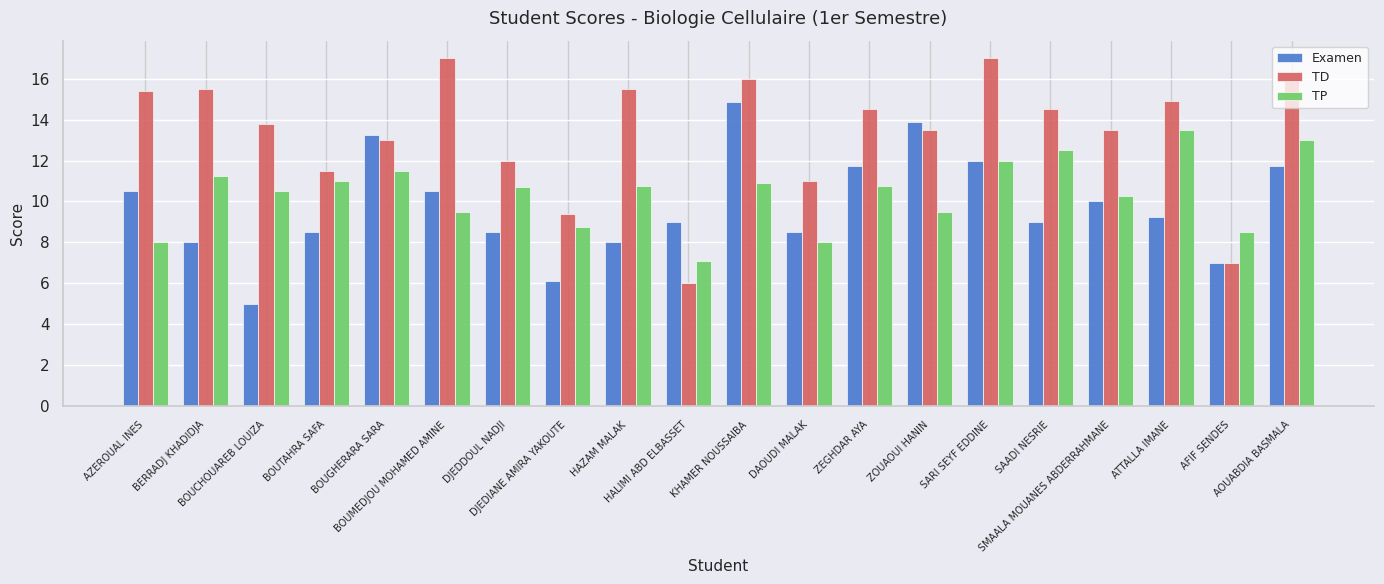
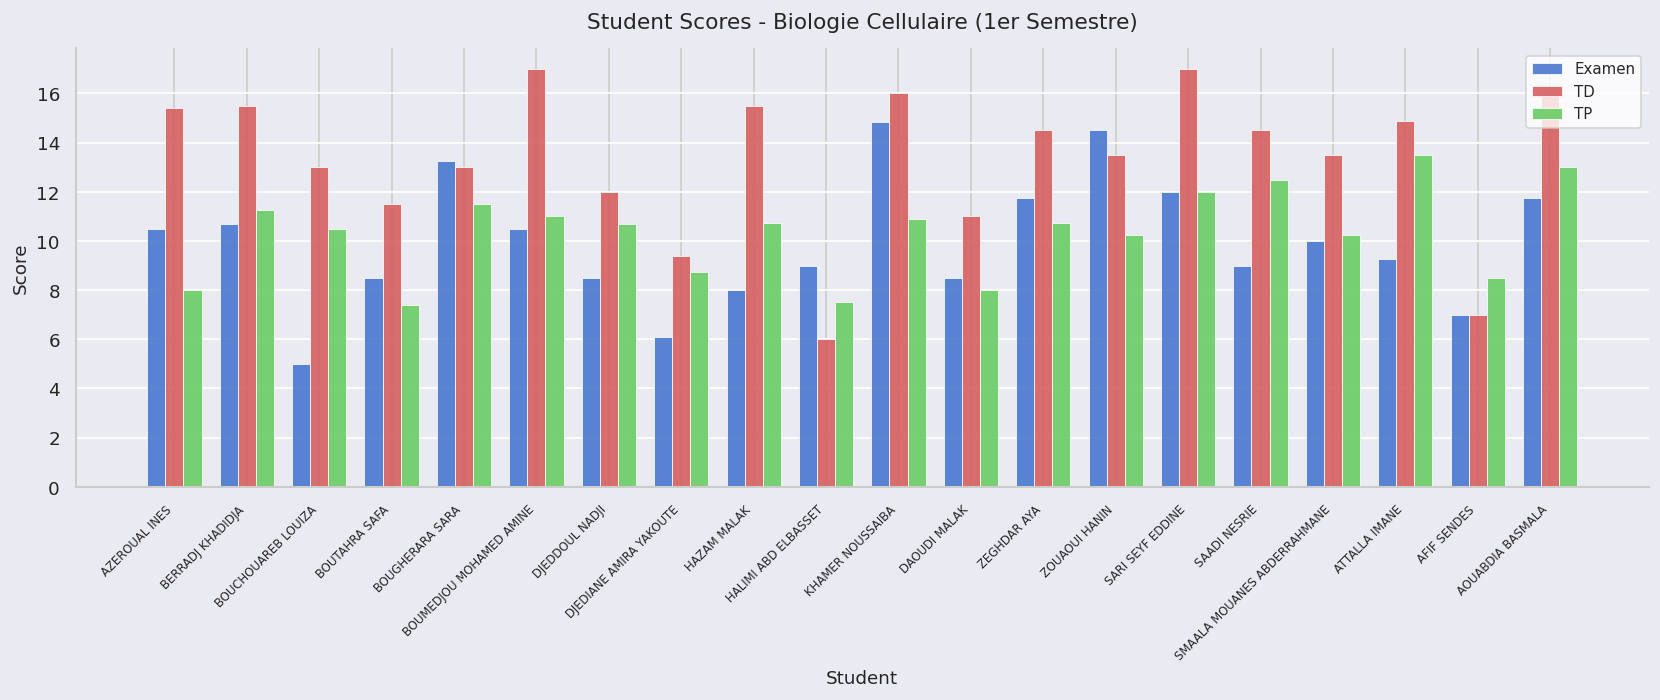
  {
    "Examen": {
      "AZEROUAL INES": 10.5,
-     "BERRADJ KHADIDJA": 8.0,
+     "BERRADJ KHADIDJA": 10.7,
      "BOUCHOUAREB LOUIZA": 5.0,
      "BOUTAHRA SAFA": 8.5,
      "BOUGHERARA SARA": 13.3,
      "BOUMEDJOU MOHAMED AMINE": 10.5,
      "DJEDDOUL NADJI": 8.5,
      "DJEDIANE AMIRA YAKOUTE": 6.1,
      "HAZAM MALAK": 8.0,
      "HALIMI ABD ELBASSET": 9.0,
      "KHAMER NOUSSAIBA": 14.9,
      "DAOUDI MALAK": 8.5,
      "ZEGHDAR AYA": 11.8,
-     "ZOUAOUI HANIN": 13.9,
+     "ZOUAOUI HANIN": 14.5,
      "SARI SEYF EDDINE": 12.0,
      "SAADI NESRIE": 9.0,
      "SMAALA MOUANES ABDERRAHMANE": 10.0,
      "ATTALLA IMANE": 9.3,
      "AFIF SENDES": 7.0,
      "AOUABDIA BASMALA": 11.8
    },
    "TD": {
      "AZEROUAL INES": 15.4,
      "BERRADJ KHADIDJA": 15.5,
-     "BOUCHOUAREB LOUIZA": 13.8,
+     "BOUCHOUAREB LOUIZA": 13.0,
      "BOUTAHRA SAFA": 11.5,
      "BOUGHERARA SARA": 13.0,
      "BOUMEDJOU MOHAMED AMINE": 17.0,
      "DJEDDOUL NADJI": 12.0,
      "DJEDIANE AMIRA YAKOUTE": 9.4,
      "HAZAM MALAK": 15.5,
      "HALIMI ABD ELBASSET": 6.0,
      "KHAMER NOUSSAIBA": 16.0,
      "DAOUDI MALAK": 11.0,
      "ZEGHDAR AYA": 14.5,
      "ZOUAOUI HANIN": 13.5,
      "SARI SEYF EDDINE": 17.0,
      "SAADI NESRIE": 14.5,
      "SMAALA MOUANES ABDERRAHMANE": 13.5,
      "ATTALLA IMANE": 14.9,
      "AFIF SENDES": 7.0
    },
    "TP": {
      "AZEROUAL INES": 8.0,
      "BERRADJ KHADIDJA": 11.3,
      "BOUCHOUAREB LOUIZA": 10.5,
-     "BOUTAHRA SAFA": 11.0,
+     "BOUTAHRA SAFA": 7.4,
      "BOUGHERARA SARA": 11.5,
-     "BOUMEDJOU MOHAMED AMINE": 9.5,
+     "BOUMEDJOU MOHAMED AMINE": 11.0,
      "DJEDDOUL NADJI": 10.7,
      "DJEDIANE AMIRA YAKOUTE": 8.8,
      "HAZAM MALAK": 10.8,
-     "HALIMI ABD ELBASSET": 7.1,
+     "HALIMI ABD ELBASSET": 7.5,
      "KHAMER NOUSSAIBA": 10.9,
      "DAOUDI MALAK": 8.0,
      "ZEGHDAR AYA": 10.8,
-     "ZOUAOUI HANIN": 9.5,
+     "ZOUAOUI HANIN": 10.3,
      "SARI SEYF EDDINE": 12.0,
      "SAADI NESRIE": 12.5,
      "SMAALA MOUANES ABDERRAHMANE": 10.3,
      "ATTALLA IMANE": 13.5,
      "AFIF SENDES": 8.5,
      "AOUABDIA BASMALA": 13.0
    }
  }
